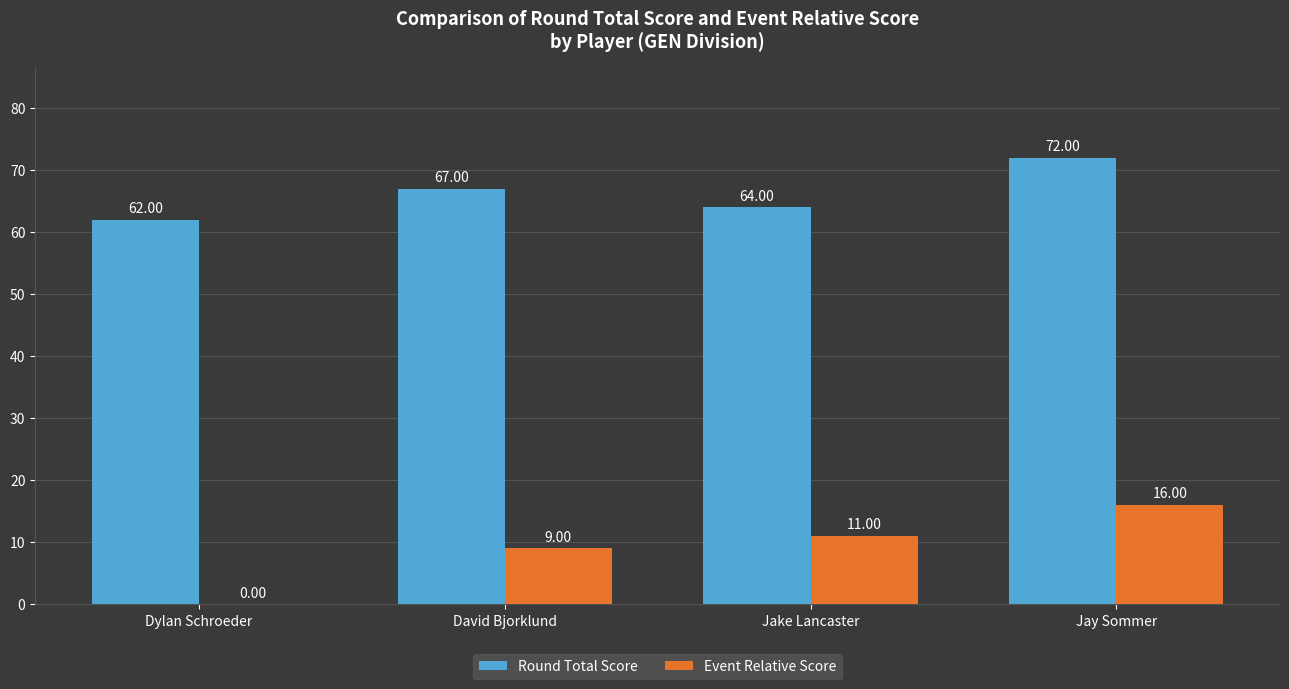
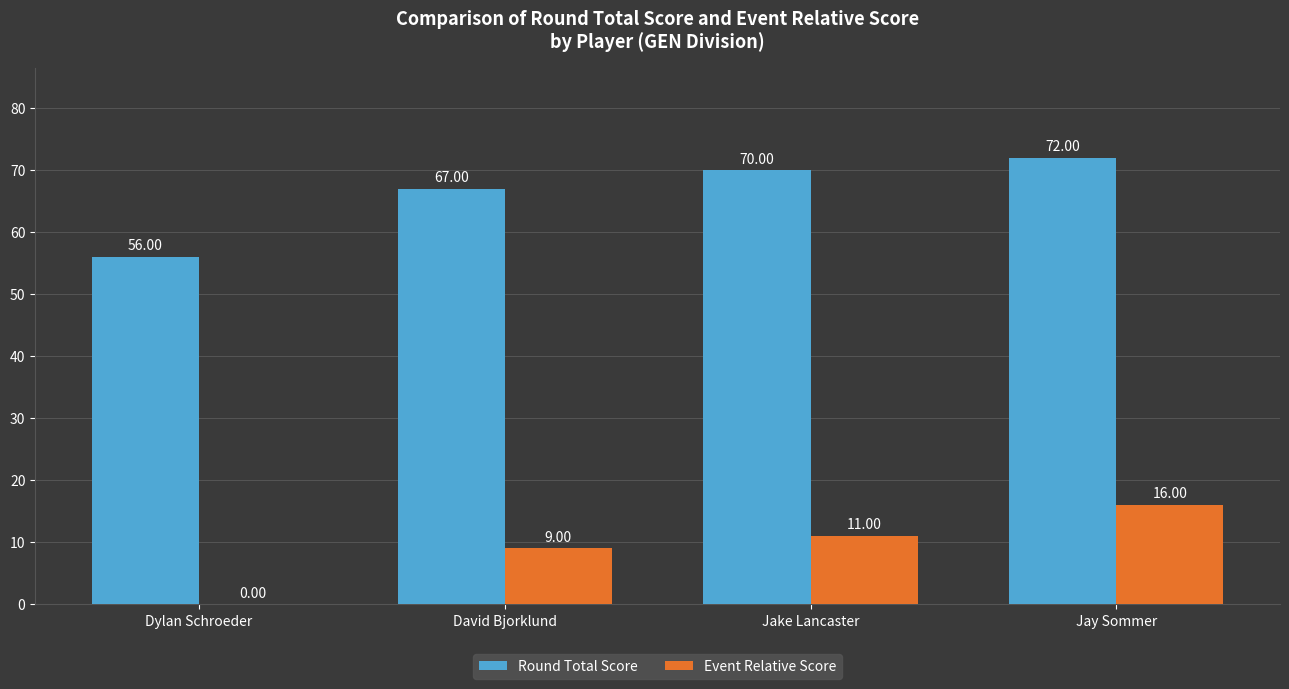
  {
    "Round Total Score": {
-     "Dylan Schroeder": 62.00,
+     "Dylan Schroeder": 56.00,
      "David Bjorklund": 67.00,
-     "Jake Lancaster": 64.00,
+     "Jake Lancaster": 70.00,
      "Jay Sommer": 72.00
    },
    "Event Relative Score": {
      "Dylan Schroeder": 0.00,
      "David Bjorklund": 9.00,
      "Jake Lancaster": 11.00,
      "Jay Sommer": 16.00
    }
  }
